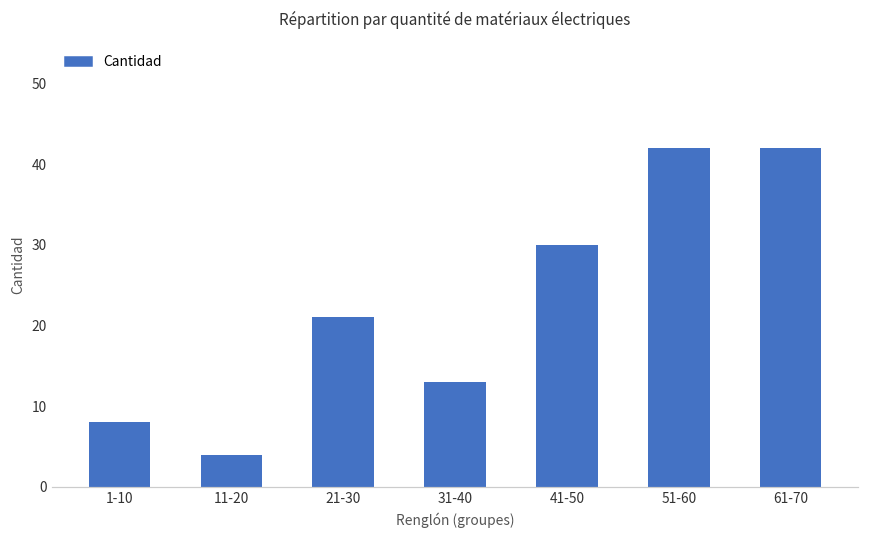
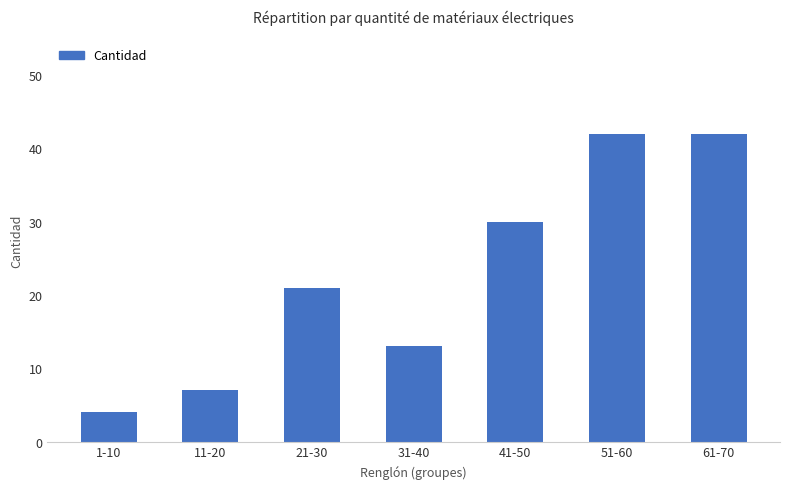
  {
-   "1-10": 8,
-   "11-20": 4,
+   "1-10": 4,
+   "11-20": 7,
    "21-30": 21,
    "31-40": 13,
    "41-50": 30,
    "51-60": 42,
    "61-70": 42
  }
